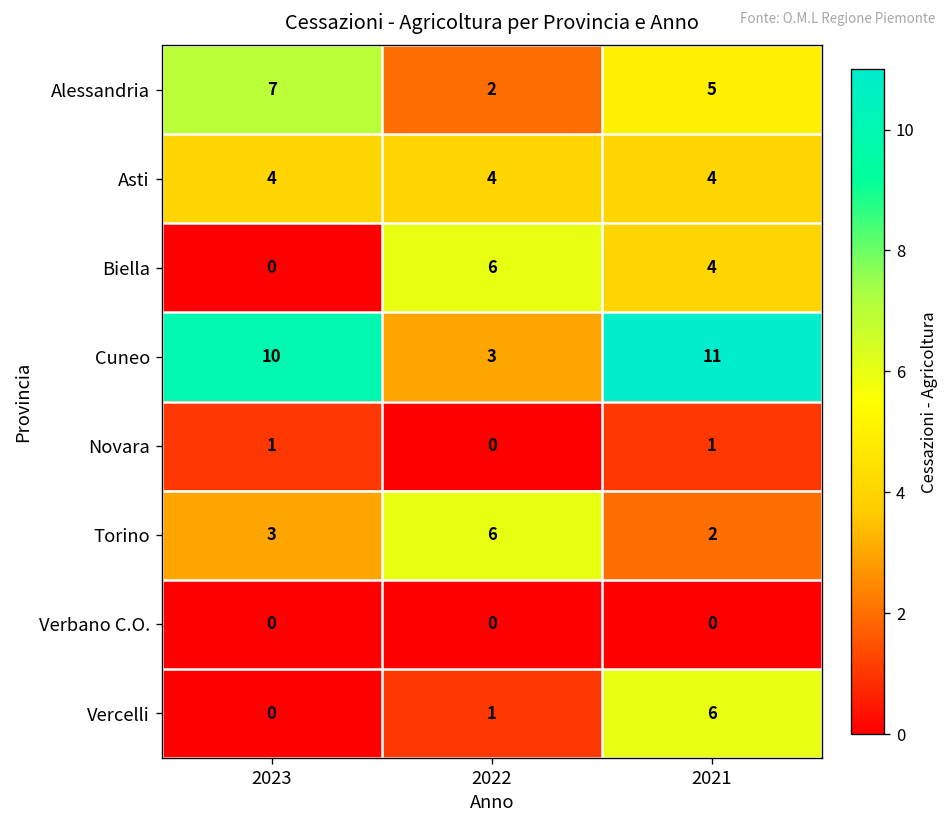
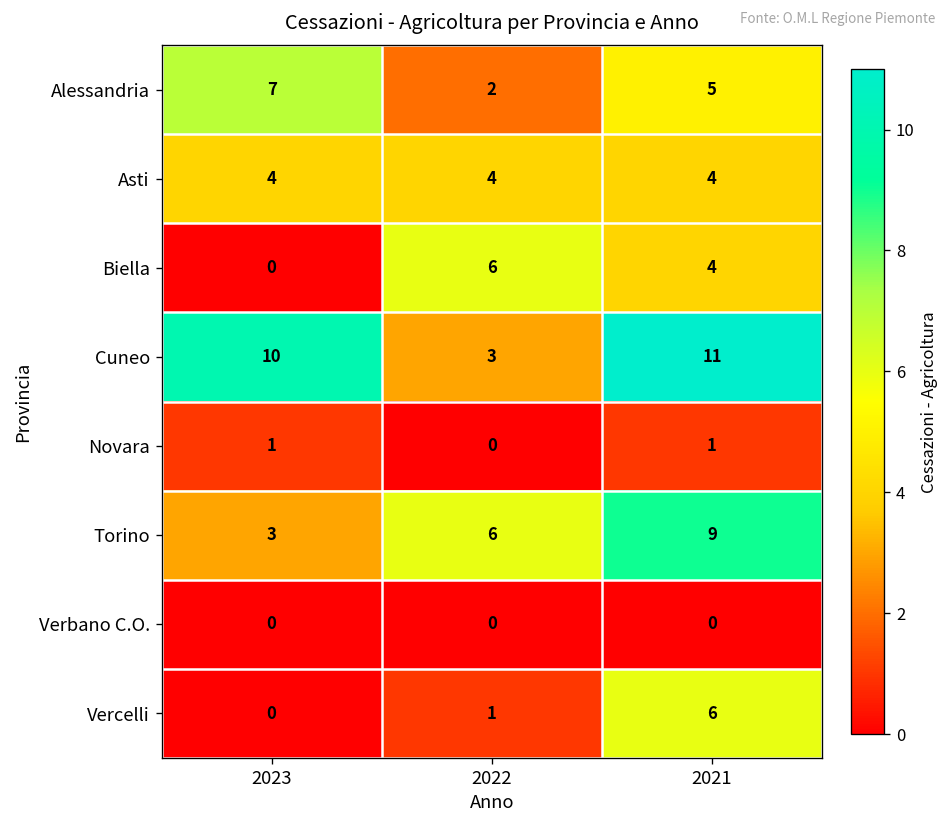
  {
    "Alessandria": {
      "2023": 7,
      "2022": 2,
      "2021": 5
    },
    "Asti": {
      "2023": 4,
      "2022": 4,
      "2021": 4
    },
    "Biella": {
      "2023": 0,
      "2022": 6,
      "2021": 4
    },
    "Cuneo": {
      "2023": 10,
      "2022": 3,
      "2021": 11
    },
    "Novara": {
      "2023": 1,
      "2022": 0,
      "2021": 1
    },
    "Torino": {
      "2023": 3,
      "2022": 6,
-     "2021": 2
+     "2021": 9
    },
    "Verbano C.O.": {
      "2023": 0,
      "2022": 0,
      "2021": 0
    },
    "Vercelli": {
      "2023": 0,
      "2022": 1,
      "2021": 6
    }
  }
